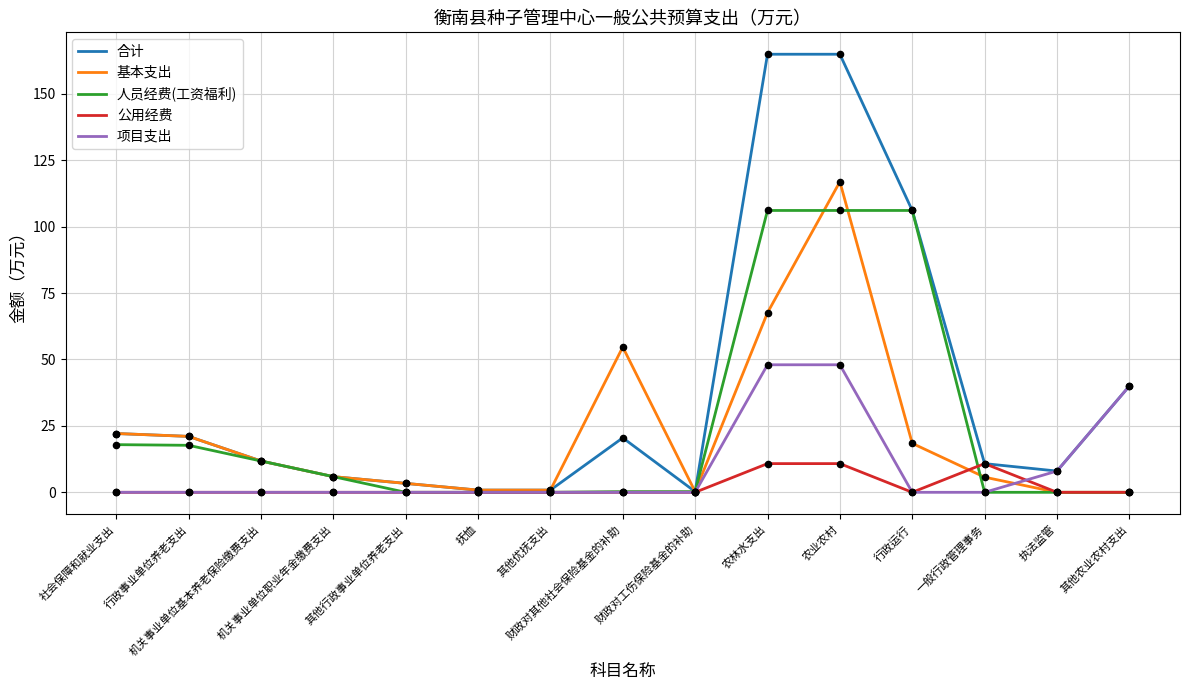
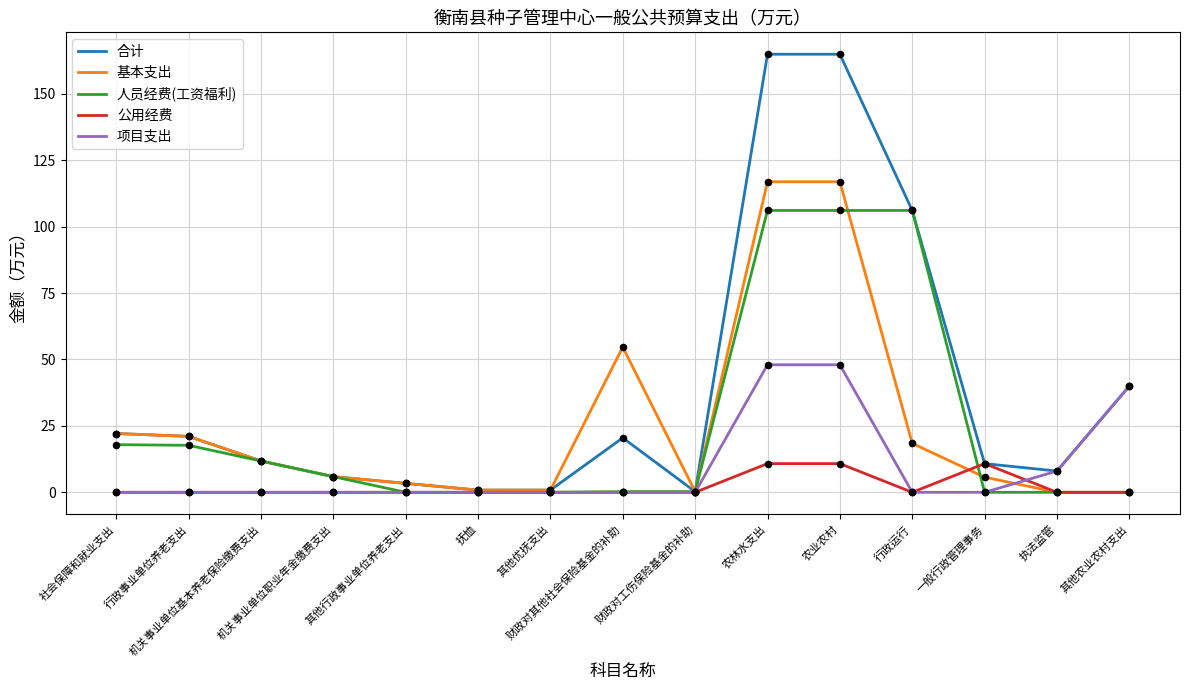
  {
    "合计": {
      "财政对其他社会保险基金的补助": 21,
      "农林水支出": 165,
      "农业农村": 165
    },
    "基本支出": {
      "财政对其他社会保险基金的补助": 55,
-     "农林水支出": 68,
+     "农林水支出": 117,
      "农业农村": 117,
      "行政运行": 18,
      "一般行政管理事务": 6
    },
    "人员经费(工资福利)": {
      "社会保障和就业支出": 18,
      "行政事业单位养老支出": 18,
      "农林水支出": 106,
      "农业农村": 106
    },
    "公用经费": {
      "农林水支出": 11,
      "农业农村": 11
    },
    "项目支出": {
      "农林水支出": 48,
      "农业农村": 48
    }
  }
